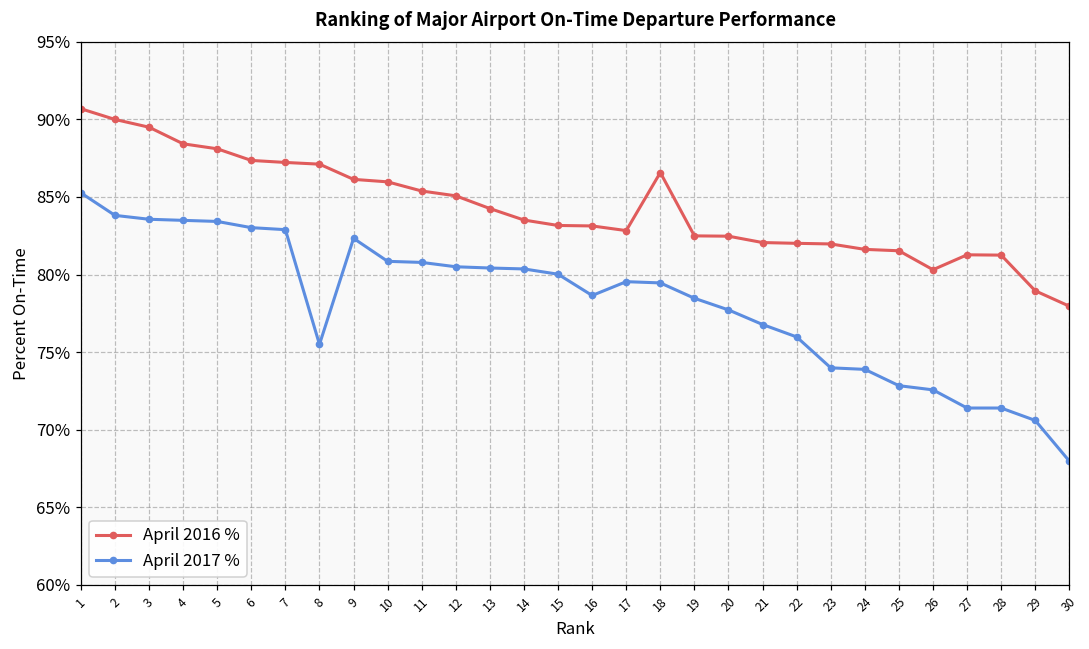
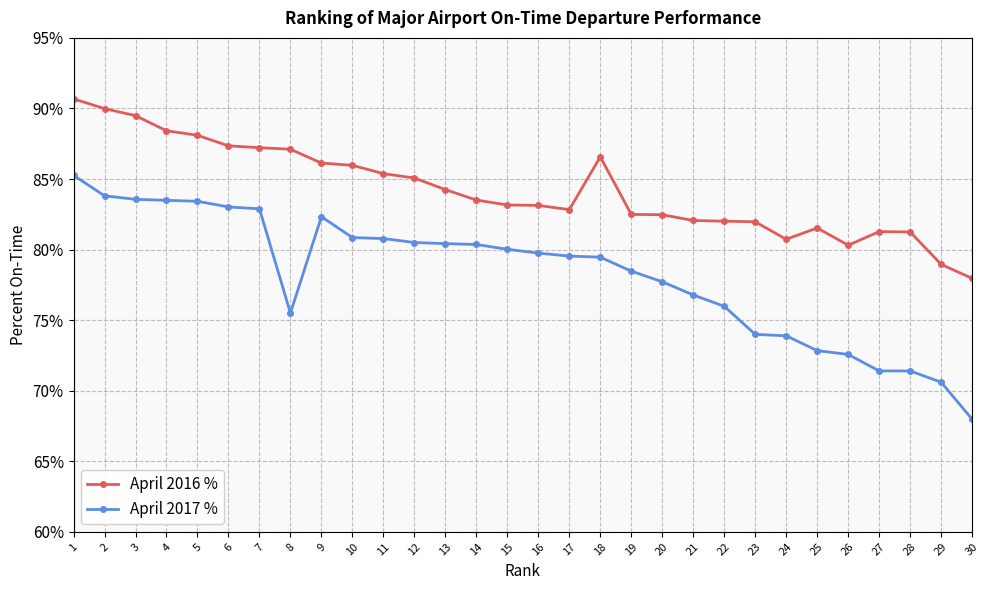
  {
    "April 2016 %": {
      "1": "90.7%",
      "2": "90.0%",
      "3": "89.5%",
      "4": "88.4%",
      "5": "88.1%",
      "6": "87.4%",
      "7": "87.2%",
      "8": "87.1%",
      "9": "86.1%",
      "10": "86.0%",
      "11": "85.4%",
      "12": "85.1%",
      "13": "84.3%",
      "14": "83.5%",
      "15": "83.2%",
      "16": "83.1%",
      "17": "82.8%",
      "18": "86.6%",
      "19": "82.5%",
      "20": "82.5%",
      "21": "82.1%",
      "22": "82.0%",
      "23": "82.0%",
-     "24": "81.6%",
+     "24": "80.7%",
      "25": "81.5%",
      "26": "80.3%",
      "27": "81.3%",
      "28": "81.3%",
      "29": "79.0%",
      "30": "78.0%"
    },
    "April 2017 %": {
      "1": "85.3%",
      "2": "83.8%",
      "3": "83.6%",
      "4": "83.5%",
      "5": "83.4%",
      "6": "83.0%",
      "7": "82.9%",
      "8": "75.5%",
      "9": "82.3%",
      "10": "80.9%",
      "11": "80.8%",
      "12": "80.5%",
      "13": "80.4%",
      "14": "80.4%",
      "15": "80.0%",
-     "16": "78.7%",
+     "16": "79.8%",
      "17": "79.5%",
      "18": "79.5%",
      "19": "78.5%",
      "20": "77.7%",
      "21": "76.8%",
      "22": "76.0%",
      "23": "74.0%",
      "24": "73.9%",
      "25": "72.8%",
      "26": "72.6%",
      "27": "71.4%",
      "28": "71.4%",
      "29": "70.6%",
      "30": "68.0%"
    }
  }
